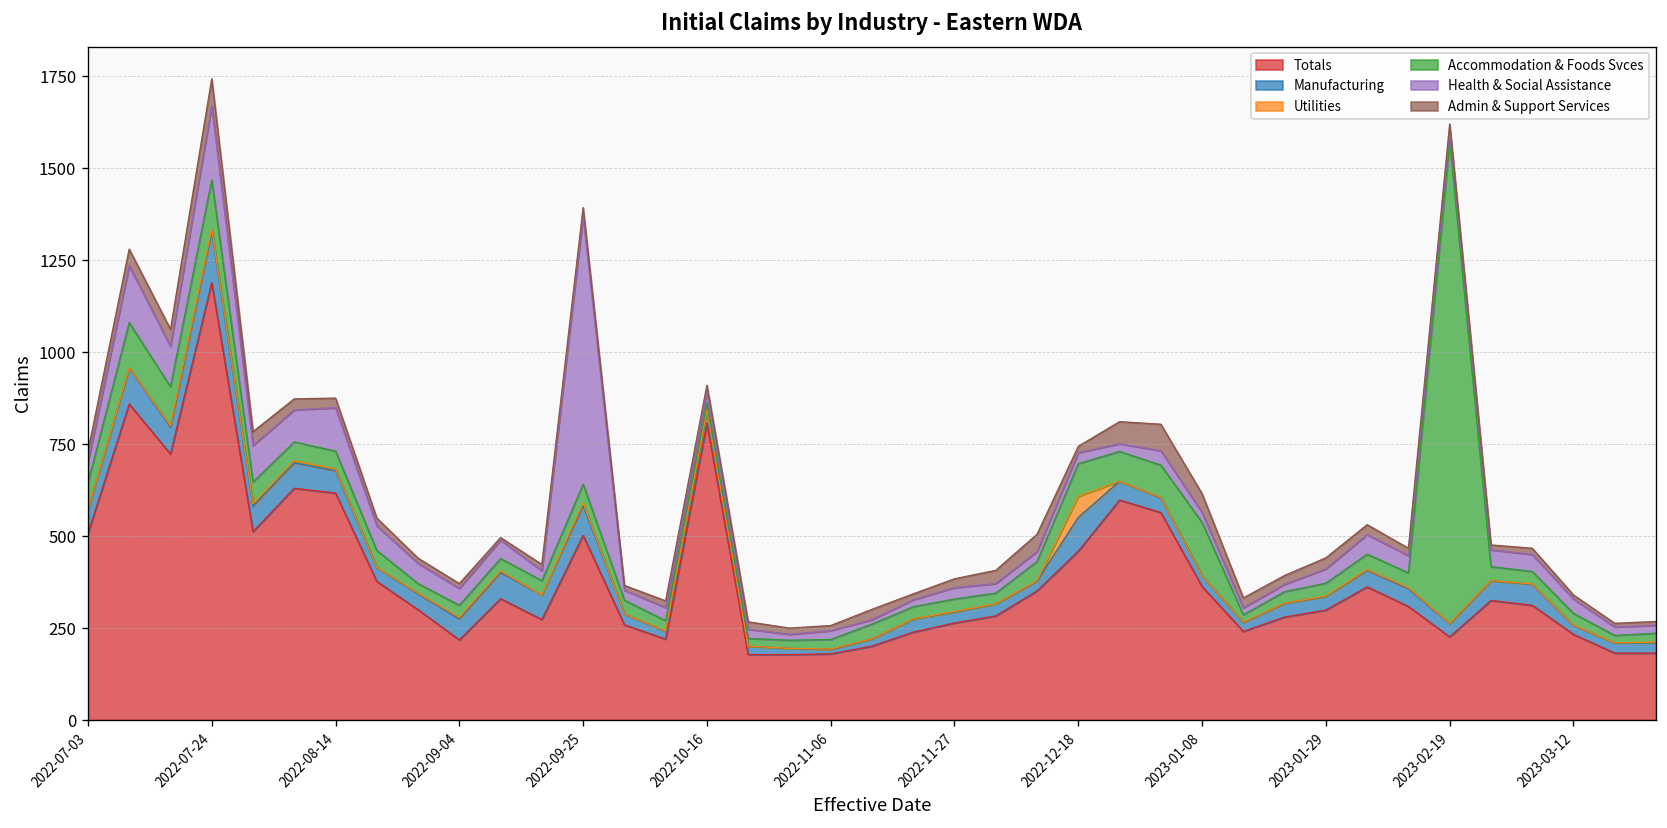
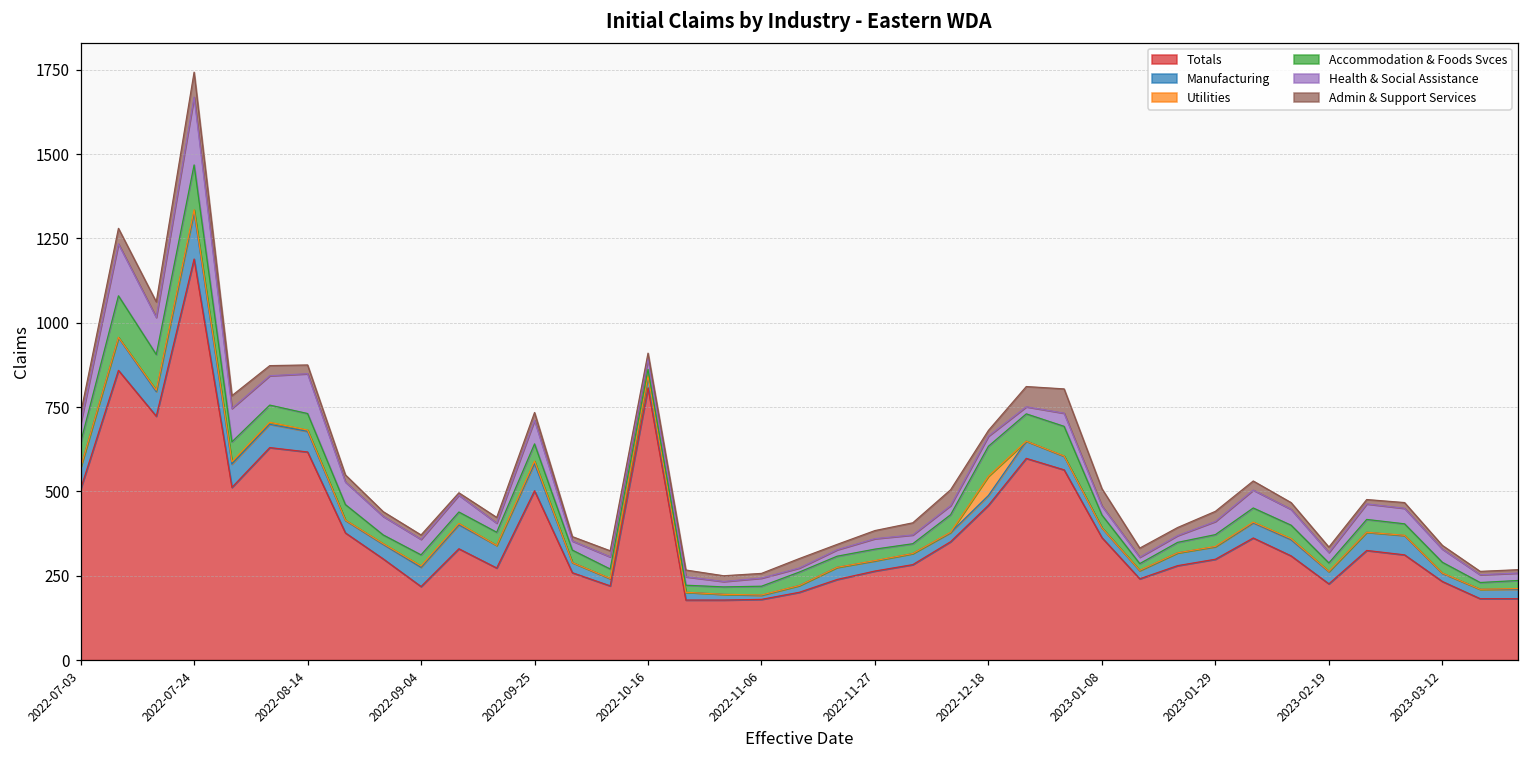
  {
    "Totals": {
      "2022-07-03": 510,
      "2022-07-24": 1190,
      "2022-08-14": 620,
      "2022-09-04": 220,
      "2022-09-25": 500,
      "2022-10-16": 810,
      "2022-11-06": 180,
      "2022-11-27": 260,
      "2022-12-18": 460,
      "2023-01-08": 360,
      "2023-01-29": 300,
      "2023-02-19": 230,
      "2023-03-12": 230
    },
    "Manufacturing": {
-     "2022-12-18": 90
+     "2022-12-18": 30
    },
    "Utilities": {
      "2022-12-18": 60
    },
    "Accommodation & Foods Svces": {
      "2022-07-03": 70,
      "2022-07-24": 130,
      "2022-08-14": 50,
      "2022-09-04": 30,
      "2022-09-25": 50,
      "2022-10-16": 20,
      "2022-11-06": 30,
      "2022-11-27": 30,
      "2022-12-18": 90,
-     "2023-01-08": 150,
+     "2023-01-08": 40,
      "2023-01-29": 40,
-     "2023-02-19": 1310,
+     "2023-02-19": 30,
      "2023-03-12": 30
    },
    "Health & Social Assistance": {
      "2022-07-03": 60,
      "2022-07-24": 200,
      "2022-08-14": 120,
      "2022-09-04": 50,
-     "2022-09-25": 730,
+     "2022-09-25": 70,
      "2022-10-16": 30,
      "2022-11-06": 20,
      "2022-11-27": 30,
      "2022-12-18": 30,
      "2023-01-08": 30,
      "2023-01-29": 40,
      "2023-02-19": 30,
      "2023-03-12": 40
    },
    "Admin & Support Services": {
      "2022-07-03": 30,
      "2022-07-24": 70,
      "2022-08-14": 30,
      "2022-09-04": 10,
      "2022-09-25": 20,
      "2022-10-16": 20,
      "2022-11-06": 10,
      "2022-11-27": 20,
      "2022-12-18": 20,
      "2023-01-08": 50,
      "2023-01-29": 30,
      "2023-02-19": 20,
      "2023-03-12": 10
    }
  }
